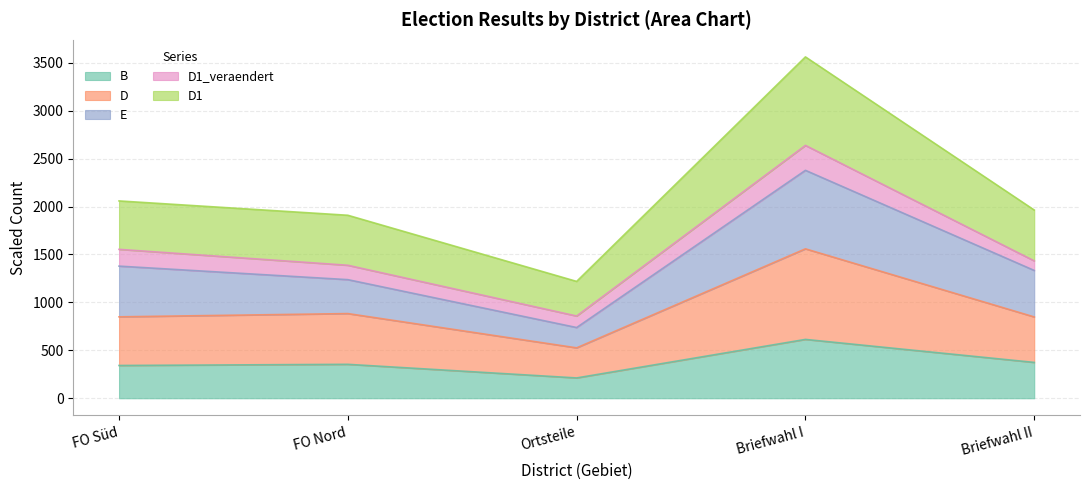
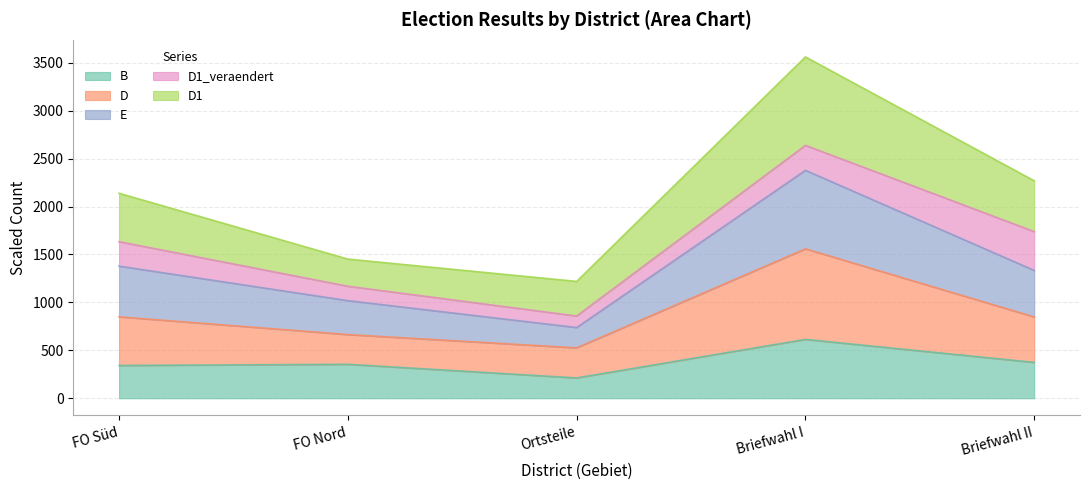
  {
    "B": {
      "FO Süd": 300,
      "FO Nord": 400,
      "Ortsteile": 200,
      "Briefwahl I": 600,
      "Briefwahl II": 400
    },
    "D": {
      "FO Süd": 500,
-     "FO Nord": 500,
+     "FO Nord": 300,
      "Ortsteile": 300,
      "Briefwahl I": 900,
      "Briefwahl II": 500
    },
    "E": {
      "FO Süd": 500,
      "FO Nord": 400,
      "Ortsteile": 200,
      "Briefwahl I": 800,
      "Briefwahl II": 500
    },
    "D1_veraendert": {
-     "FO Süd": 200,
+     "FO Süd": 300,
      "FO Nord": 200,
      "Ortsteile": 100,
      "Briefwahl I": 300,
-     "Briefwahl II": 100
+     "Briefwahl II": 400
    },
    "D1": {
      "FO Süd": 500,
-     "FO Nord": 500,
+     "FO Nord": 300,
      "Ortsteile": 400,
      "Briefwahl I": 900,
      "Briefwahl II": 500
    }
  }
